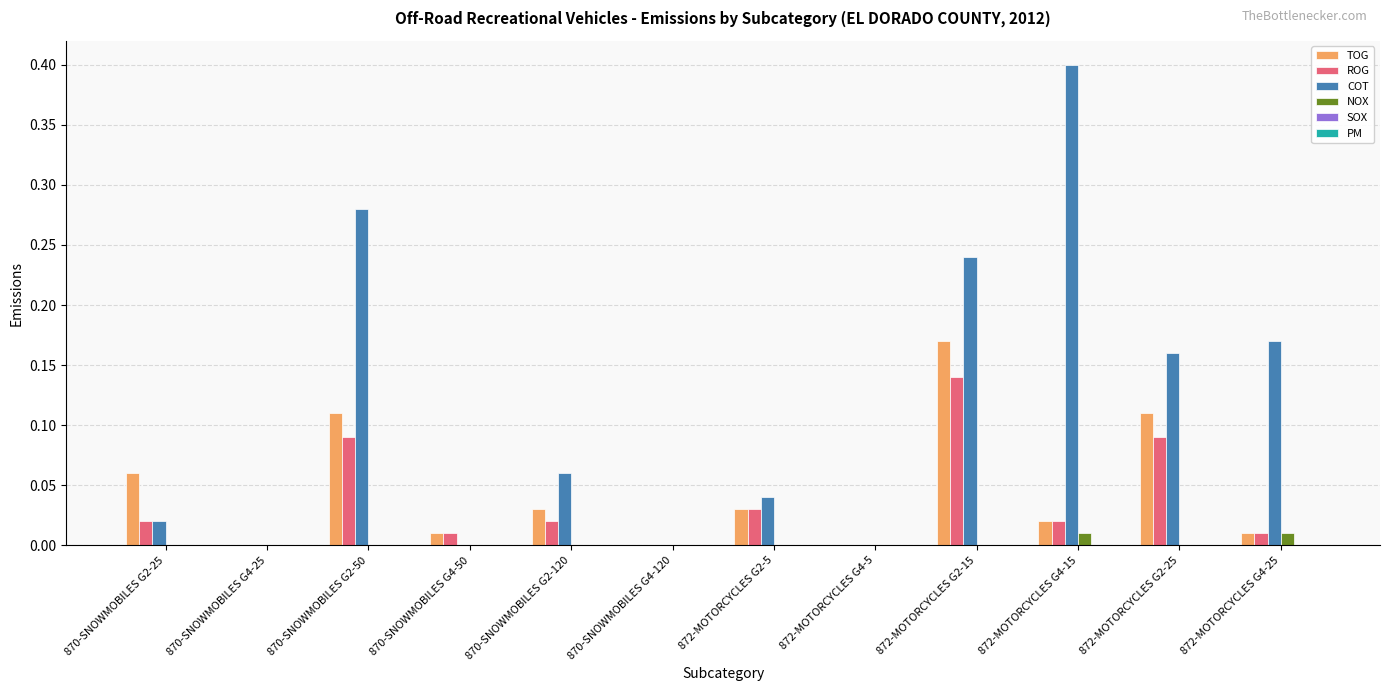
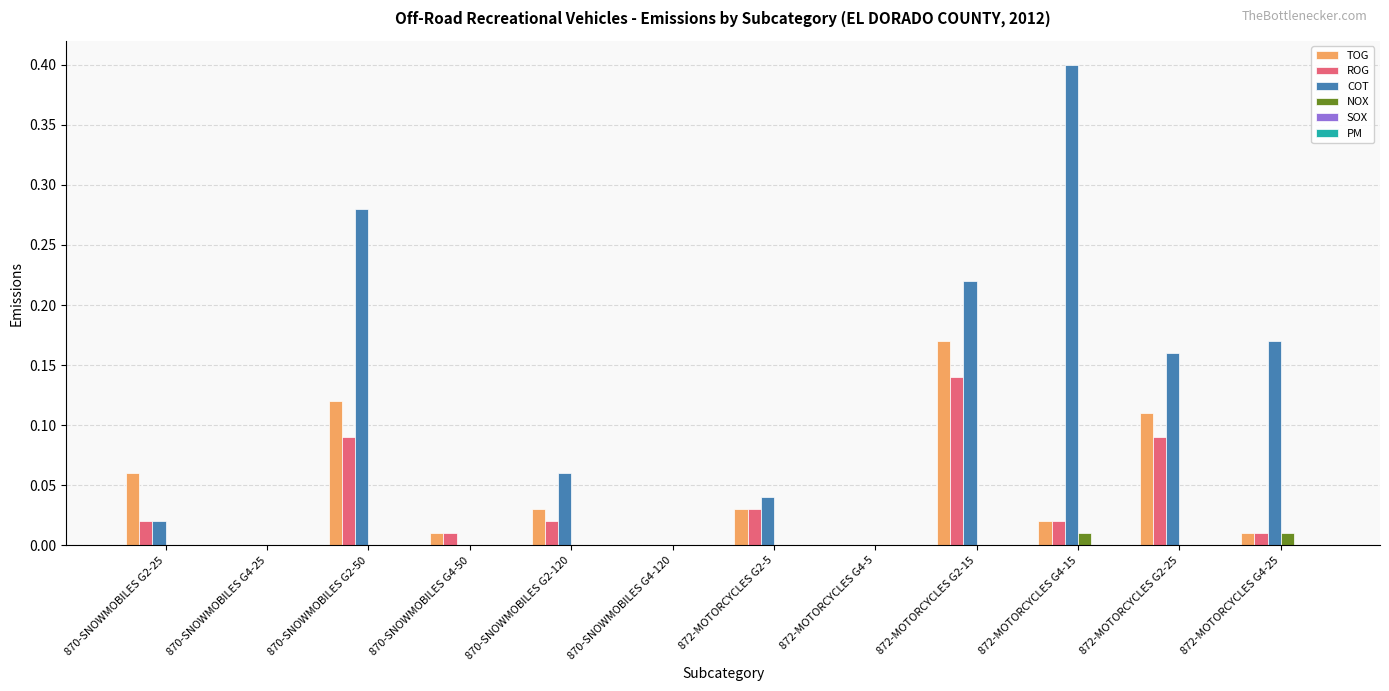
  {
    "TOG": {
      "870-SNOWMOBILES G2-25": 0.06,
      "870-SNOWMOBILES G4-25": 0.00,
-     "870-SNOWMOBILES G2-50": 0.11,
+     "870-SNOWMOBILES G2-50": 0.12,
      "870-SNOWMOBILES G4-50": 0.01,
      "870-SNOWMOBILES G2-120": 0.03,
      "870-SNOWMOBILES G4-120": 0.00,
      "872-MOTORCYCLES G2-5": 0.03,
      "872-MOTORCYCLES G4-5": 0.00,
      "872-MOTORCYCLES G2-15": 0.17,
      "872-MOTORCYCLES G4-15": 0.02,
      "872-MOTORCYCLES G2-25": 0.11,
      "872-MOTORCYCLES G4-25": 0.01
    },
    "ROG": {
      "870-SNOWMOBILES G2-25": 0.02,
      "870-SNOWMOBILES G4-25": 0.00,
      "870-SNOWMOBILES G2-50": 0.09,
      "870-SNOWMOBILES G4-50": 0.01,
      "870-SNOWMOBILES G2-120": 0.02,
      "870-SNOWMOBILES G4-120": 0.00,
      "872-MOTORCYCLES G2-5": 0.03,
      "872-MOTORCYCLES G4-5": 0.00,
      "872-MOTORCYCLES G2-15": 0.14,
      "872-MOTORCYCLES G4-15": 0.02,
      "872-MOTORCYCLES G2-25": 0.09,
      "872-MOTORCYCLES G4-25": 0.01
    },
    "COT": {
      "870-SNOWMOBILES G2-25": 0.02,
      "870-SNOWMOBILES G4-25": 0.00,
      "870-SNOWMOBILES G2-50": 0.28,
      "870-SNOWMOBILES G4-50": 0.00,
      "870-SNOWMOBILES G2-120": 0.06,
      "870-SNOWMOBILES G4-120": 0.00,
      "872-MOTORCYCLES G2-5": 0.04,
      "872-MOTORCYCLES G4-5": 0.00,
-     "872-MOTORCYCLES G2-15": 0.24,
+     "872-MOTORCYCLES G2-15": 0.22,
      "872-MOTORCYCLES G4-15": 0.40,
      "872-MOTORCYCLES G2-25": 0.16,
      "872-MOTORCYCLES G4-25": 0.17
    },
    "NOX": {
      "870-SNOWMOBILES G2-25": 0.00,
      "870-SNOWMOBILES G4-25": 0.00,
      "870-SNOWMOBILES G2-50": 0.00,
      "870-SNOWMOBILES G4-50": 0.00,
      "870-SNOWMOBILES G2-120": 0.00,
      "870-SNOWMOBILES G4-120": 0.00,
      "872-MOTORCYCLES G2-5": 0.00,
      "872-MOTORCYCLES G4-5": 0.00,
      "872-MOTORCYCLES G2-15": 0.00,
      "872-MOTORCYCLES G4-15": 0.01,
      "872-MOTORCYCLES G2-25": 0.00,
      "872-MOTORCYCLES G4-25": 0.01
    },
    "SOX": {
      "870-SNOWMOBILES G2-25": 0.00,
      "870-SNOWMOBILES G4-25": 0.00,
      "870-SNOWMOBILES G2-50": 0.00,
      "870-SNOWMOBILES G4-50": 0.00,
      "870-SNOWMOBILES G2-120": 0.00,
      "870-SNOWMOBILES G4-120": 0.00,
      "872-MOTORCYCLES G2-5": 0.00,
      "872-MOTORCYCLES G4-5": 0.00,
      "872-MOTORCYCLES G2-15": 0.00,
      "872-MOTORCYCLES G4-15": 0.00,
      "872-MOTORCYCLES G2-25": 0.00,
      "872-MOTORCYCLES G4-25": 0.00
    },
    "PM": {
      "870-SNOWMOBILES G2-25": 0.00,
      "870-SNOWMOBILES G4-25": 0.00,
      "870-SNOWMOBILES G2-50": 0.00,
      "870-SNOWMOBILES G4-50": 0.00,
      "870-SNOWMOBILES G2-120": 0.00,
      "870-SNOWMOBILES G4-120": 0.00,
      "872-MOTORCYCLES G2-5": 0.00,
      "872-MOTORCYCLES G4-5": 0.00,
      "872-MOTORCYCLES G2-15": 0.00,
      "872-MOTORCYCLES G4-15": 0.00,
      "872-MOTORCYCLES G2-25": 0.00,
      "872-MOTORCYCLES G4-25": 0.00
    }
  }
